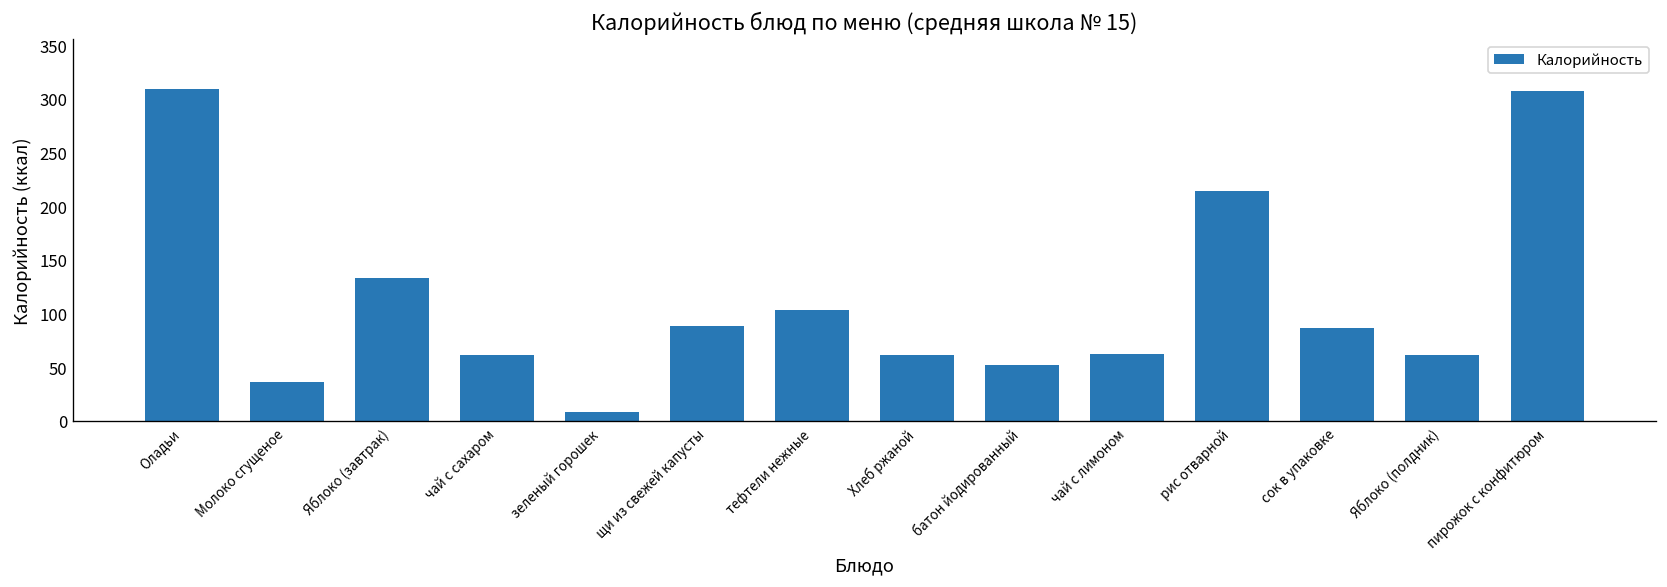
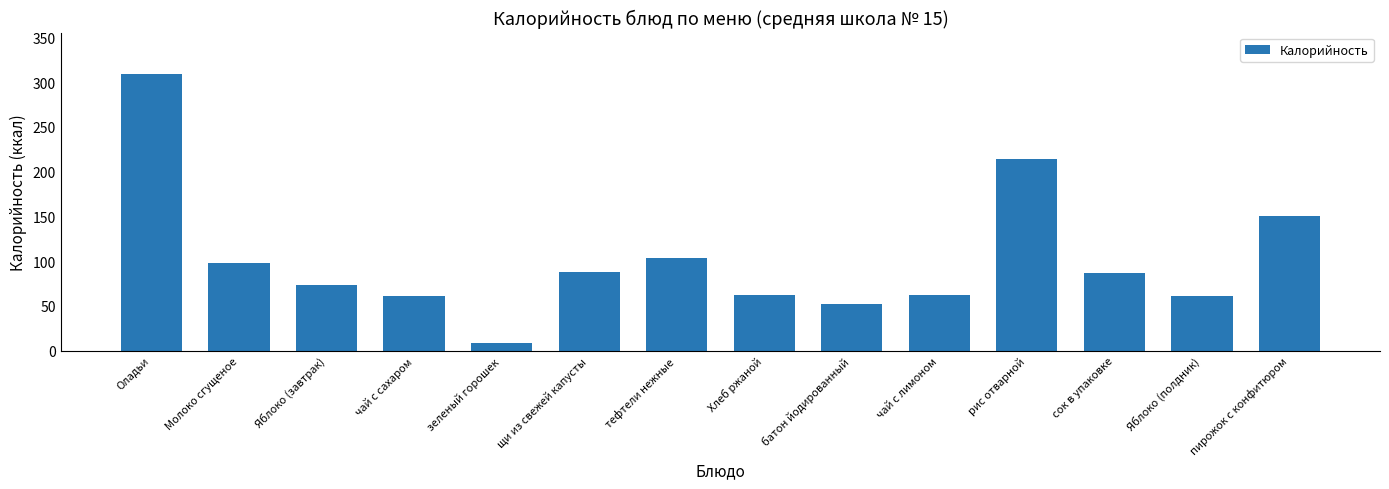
  {
    "Оладьи": 310,
-   "Молоко сгущеное": 40,
-   "Яблоко (завтрак)": 130,
+   "Молоко сгущеное": 100,
+   "Яблоко (завтрак)": 70,
    "чай с сахаром": 60,
    "зеленый горошек": 10,
    "щи из свежей капусты": 90,
    "тефтели нежные": 100,
    "Хлеб ржаной": 60,
    "батон йодированный": 50,
    "чай с лимоном": 60,
    "рис отварной": 210,
    "сок в упаковке": 90,
    "Яблоко (полдник)": 60,
-   "пирожок с конфитюром": 310
+   "пирожок с конфитюром": 150
  }
